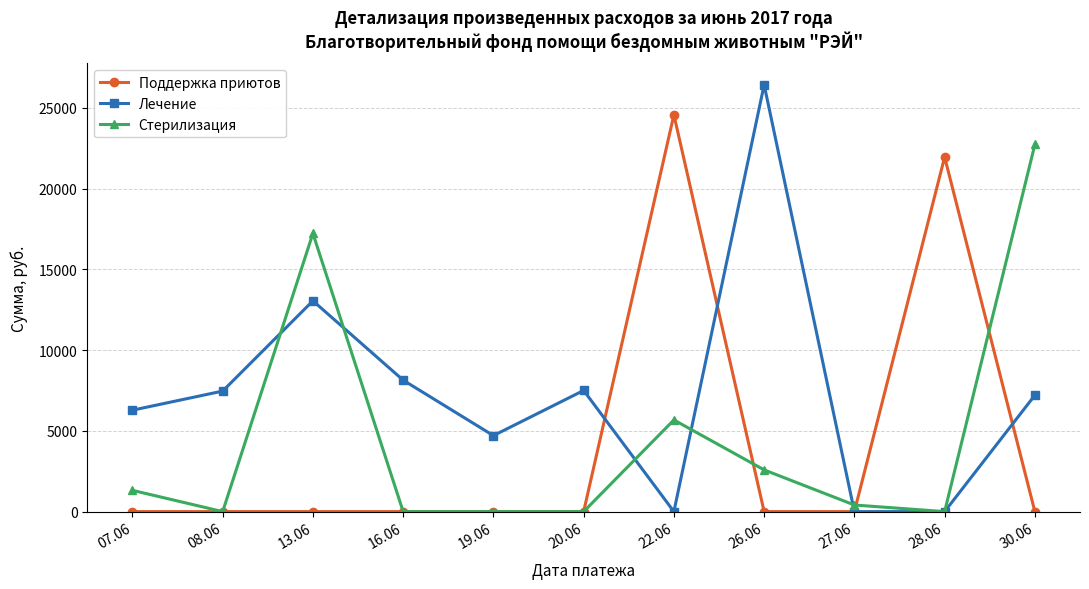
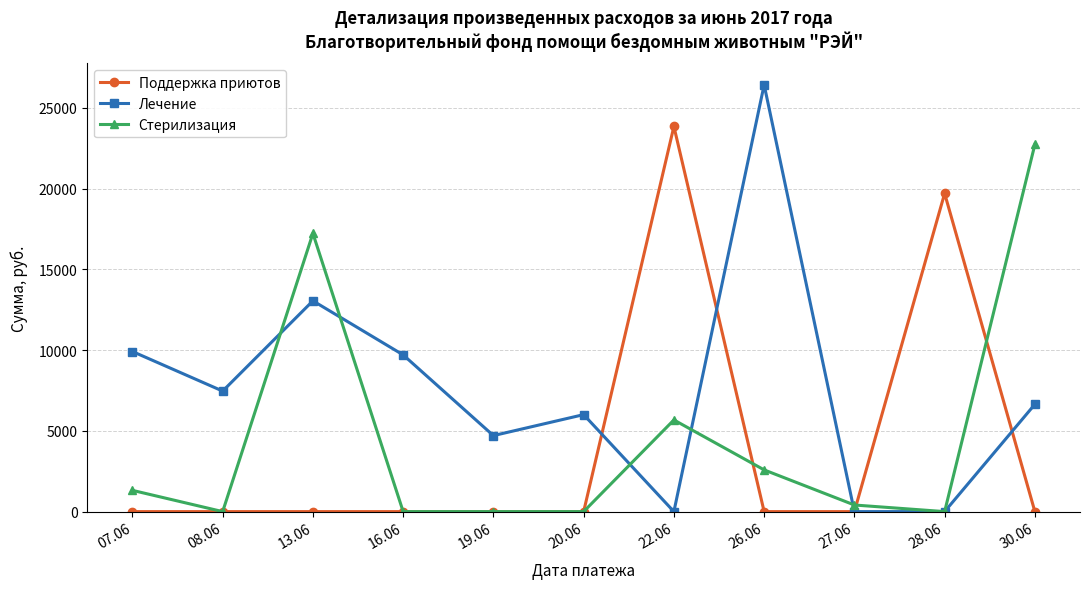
  {
    "Поддержка приютов": {
      "07.06": 0,
      "13.06": 0,
-     "22.06": 24600,
+     "22.06": 23900,
      "26.06": 0,
-     "28.06": 22000,
+     "28.06": 19700,
      "30.06": 0
    },
    "Лечение": {
-     "07.06": 6300,
+     "07.06": 9900,
      "08.06": 7500,
      "13.06": 13100,
-     "16.06": 8100,
+     "16.06": 9700,
      "19.06": 4700,
-     "20.06": 7500,
+     "20.06": 6000,
      "22.06": 0,
      "26.06": 26400,
-     "30.06": 7200
+     "30.06": 6600
    },
    "Стерилизация": {
      "07.06": 1300,
      "13.06": 17200,
      "22.06": 5700,
      "26.06": 2600,
      "27.06": 400,
      "30.06": 22700
    }
  }
